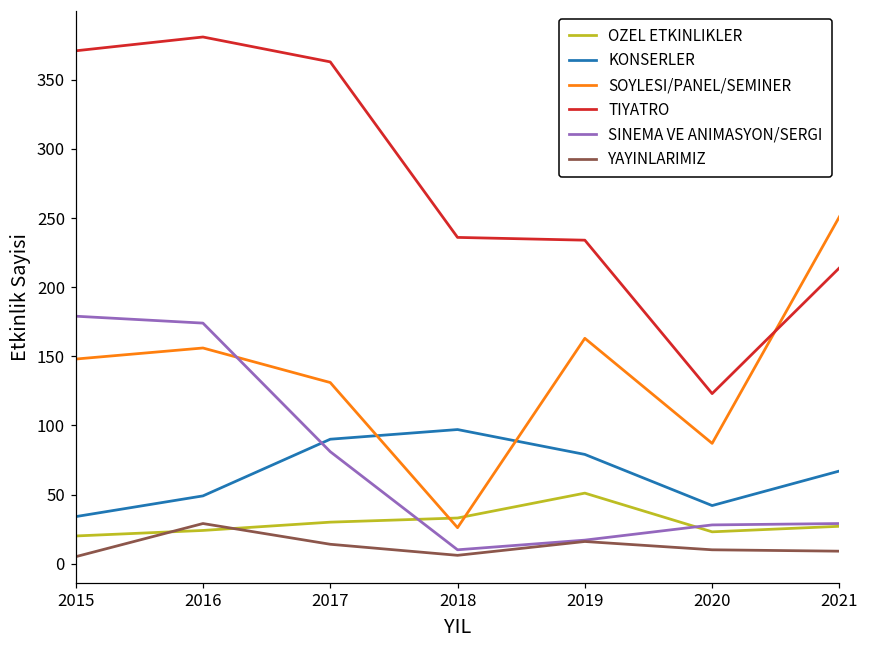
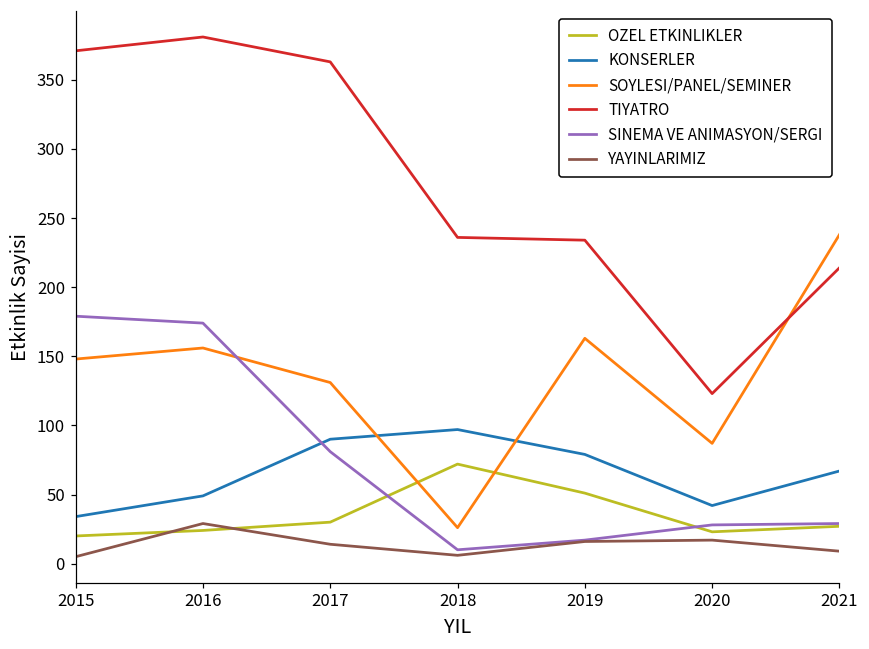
  {
    "OZEL ETKINLIKLER": {
      "2015": 20,
      "2016": 24,
      "2017": 30,
-     "2018": 33,
+     "2018": 72,
      "2019": 51,
      "2020": 23,
      "2021": 27
    },
    "KONSERLER": {
      "2015": 34,
      "2016": 49,
      "2017": 90,
      "2018": 97,
      "2019": 79,
      "2020": 42,
      "2021": 67
    },
    "SOYLESI/PANEL/SEMINER": {
      "2015": 148,
      "2016": 156,
      "2017": 131,
      "2018": 26,
      "2019": 163,
      "2020": 87,
-     "2021": 251
+     "2021": 238
    },
    "TIYATRO": {
      "2015": 371,
      "2016": 381,
      "2017": 363,
      "2018": 236,
      "2019": 234,
      "2020": 123,
      "2021": 214
    },
    "SINEMA VE ANIMASYON/SERGI": {
      "2015": 179,
      "2016": 174,
      "2017": 81,
      "2018": 10,
      "2020": 28,
      "2021": 29
    },
    "YAYINLARIMIZ": {
      "2015": 5,
      "2016": 29,
      "2017": 14,
      "2018": 6,
-     "2020": 10,
+     "2020": 17,
      "2021": 9
    }
  }
